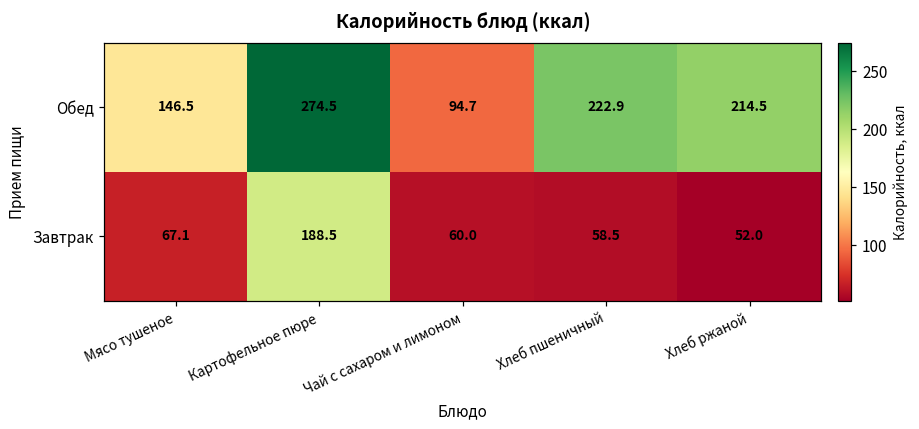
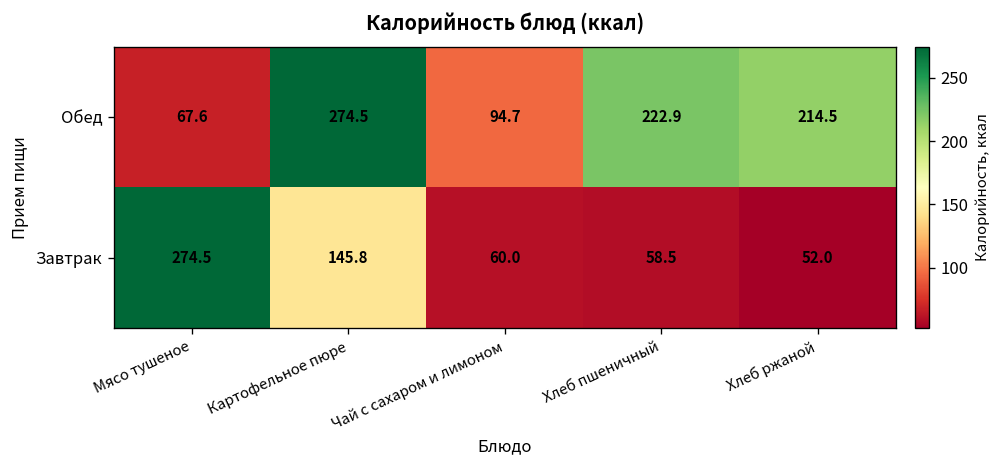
  {
    "Обед": {
-     "Мясо тушеное": 146.5,
+     "Мясо тушеное": 67.6,
      "Картофельное пюре": 274.5,
      "Чай с сахаром и лимоном": 94.7,
      "Хлеб пшеничный": 222.9,
      "Хлеб ржаной": 214.5
    },
    "Завтрак": {
-     "Мясо тушеное": 67.1,
-     "Картофельное пюре": 188.5,
+     "Мясо тушеное": 274.5,
+     "Картофельное пюре": 145.8,
      "Чай с сахаром и лимоном": 60.0,
      "Хлеб пшеничный": 58.5,
      "Хлеб ржаной": 52.0
    }
  }
